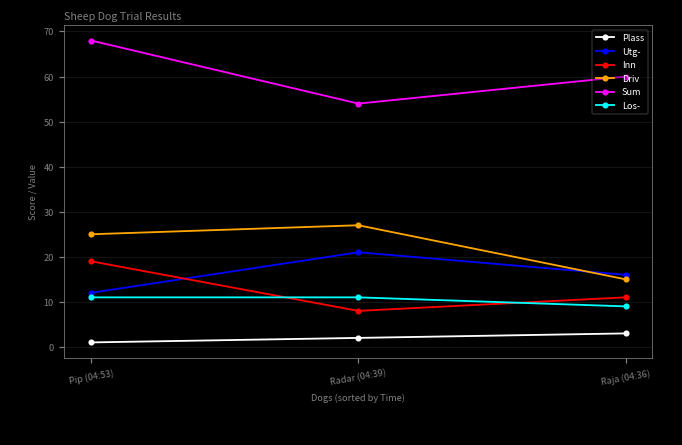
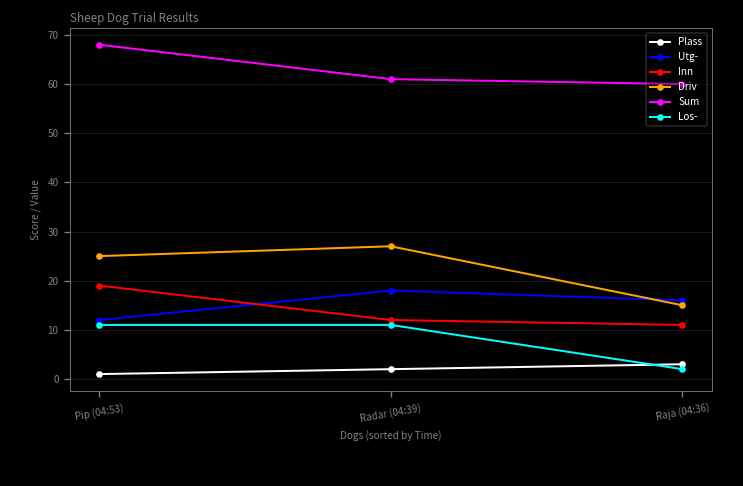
  {
    "Plass": {
      "Pip (04:53)": 1,
      "Radar (04:39)": 2,
      "Raja (04:36)": 3
    },
    "Utg-": {
      "Pip (04:53)": 12,
-     "Radar (04:39)": 21,
+     "Radar (04:39)": 18,
      "Raja (04:36)": 16
    },
    "Inn": {
      "Pip (04:53)": 19,
-     "Radar (04:39)": 8,
+     "Radar (04:39)": 12,
      "Raja (04:36)": 11
    },
    "Driv": {
      "Pip (04:53)": 25,
      "Radar (04:39)": 27,
      "Raja (04:36)": 15
    },
    "Sum": {
      "Pip (04:53)": 68,
-     "Radar (04:39)": 54
+     "Radar (04:39)": 61
    },
    "Los-": {
      "Pip (04:53)": 11,
      "Radar (04:39)": 11,
-     "Raja (04:36)": 9
+     "Raja (04:36)": 2
    }
  }
